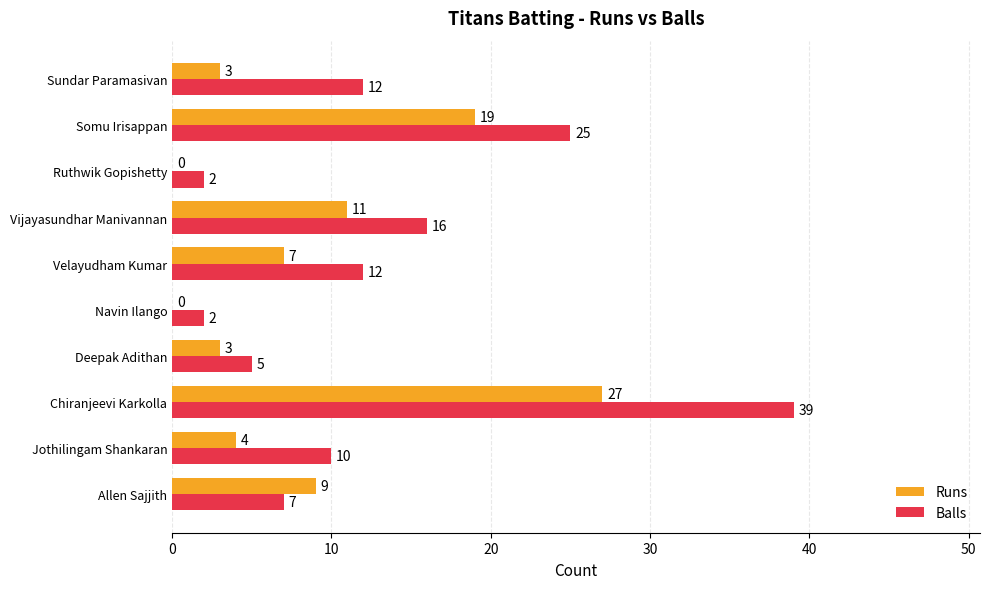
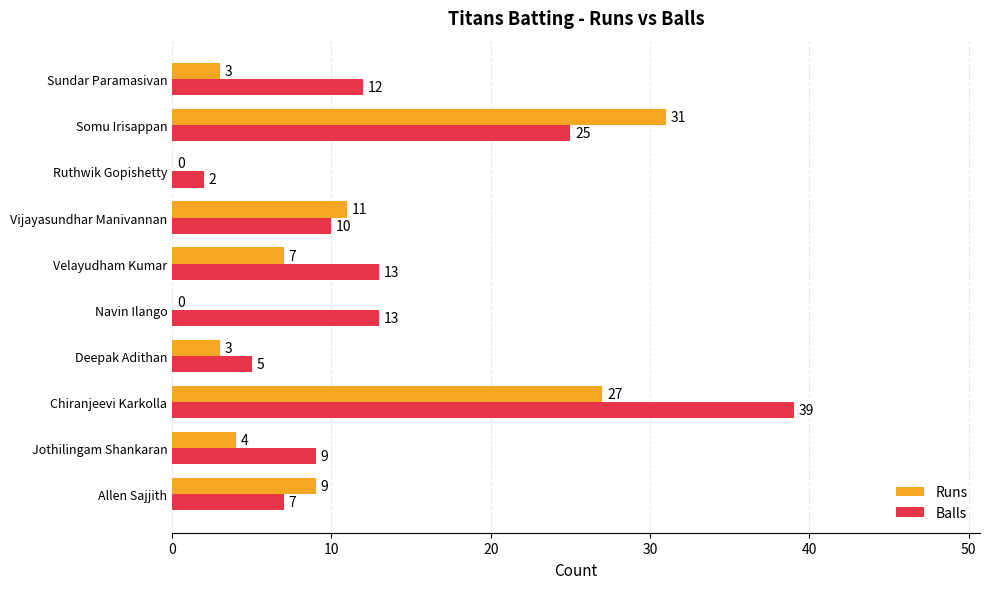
  {
    "Runs": {
      "Sundar Paramasivan": 3,
-     "Somu Irisappan": 19,
+     "Somu Irisappan": 31,
      "Ruthwik Gopishetty": 0,
      "Vijayasundhar Manivannan": 11,
      "Velayudham Kumar": 7,
      "Navin Ilango": 0,
      "Deepak Adithan": 3,
      "Chiranjeevi Karkolla": 27,
      "Jothilingam Shankaran": 4,
      "Allen Sajjith": 9
    },
    "Balls": {
      "Sundar Paramasivan": 12,
      "Somu Irisappan": 25,
      "Ruthwik Gopishetty": 2,
-     "Vijayasundhar Manivannan": 16,
-     "Velayudham Kumar": 12,
-     "Navin Ilango": 2,
+     "Vijayasundhar Manivannan": 10,
+     "Velayudham Kumar": 13,
+     "Navin Ilango": 13,
      "Deepak Adithan": 5,
      "Chiranjeevi Karkolla": 39,
-     "Jothilingam Shankaran": 10,
+     "Jothilingam Shankaran": 9,
      "Allen Sajjith": 7
    }
  }
